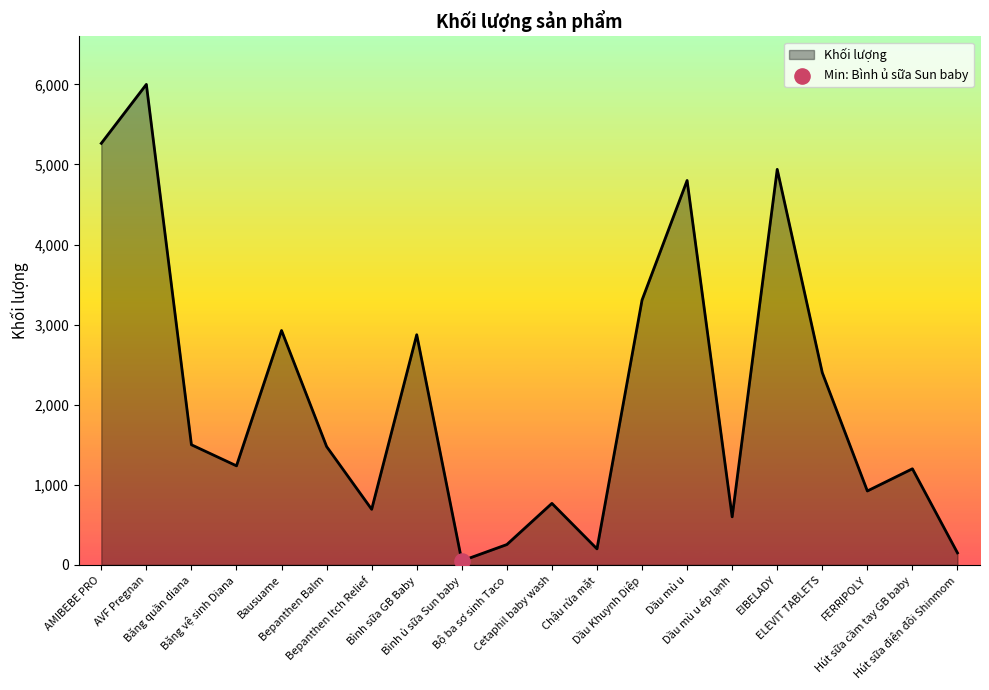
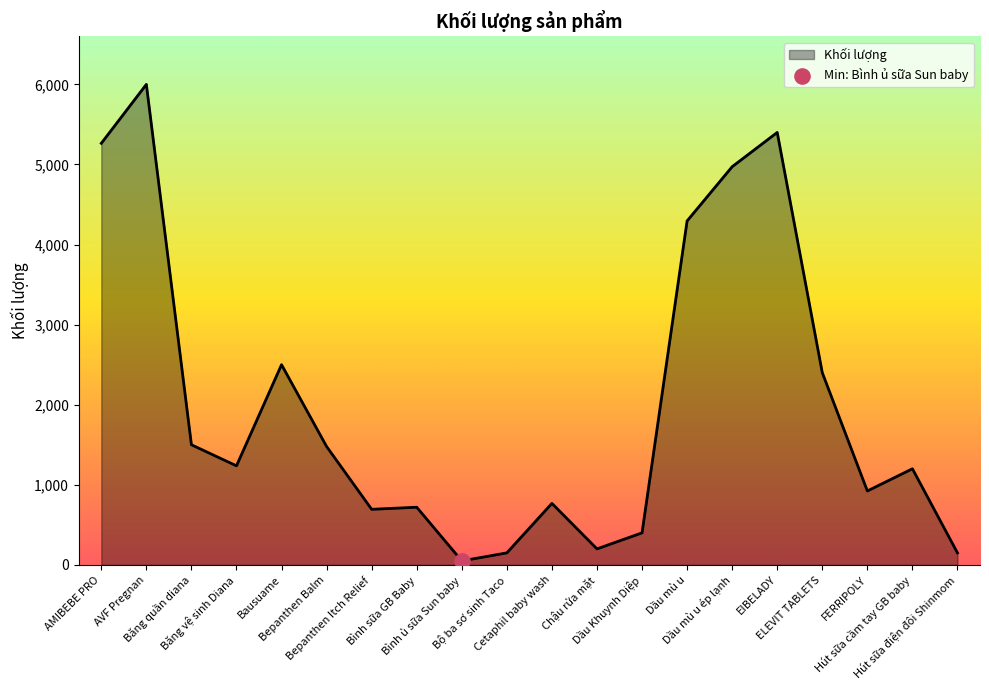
  {
    "Khối lượng": {
      "AMIBEBE PRO": "5,300",
      "AVF Pregnan": "6,000",
      "Băng quần diana": "1,500",
      "Băng vệ sinh Diana": "1,200",
-     "Bausuame": "2,900",
+     "Bausuame": "2,500",
      "Bepanthen Balm": "1,500",
      "Bepanthen Itch Relief": "700",
-     "Bình sữa GB Baby": "2,900",
-     "Bộ ba sơ sinh Taco": "300",
+     "Bình sữa GB Baby": "700",
+     "Bộ ba sơ sinh Taco": "200",
      "Cetaphil baby wash": "800",
      "Chậu rửa mặt": "200",
-     "Dầu Khuynh Diệp": "3,300",
-     "Dầu mù u": "4,800",
-     "Dầu mù u ép lạnh": "600",
-     "EIBELADY": "4,900",
+     "Dầu Khuynh Diệp": "400",
+     "Dầu mù u": "4,300",
+     "Dầu mù u ép lạnh": "5,000",
+     "EIBELADY": "5,400",
      "ELEVIT TABLETS": "2,400",
      "FERRIPOLY": "900",
      "Hút sữa cầm tay GB baby": "1,200",
      "Hút sữa điện đôi Shinmom": "200"
    }
  }
